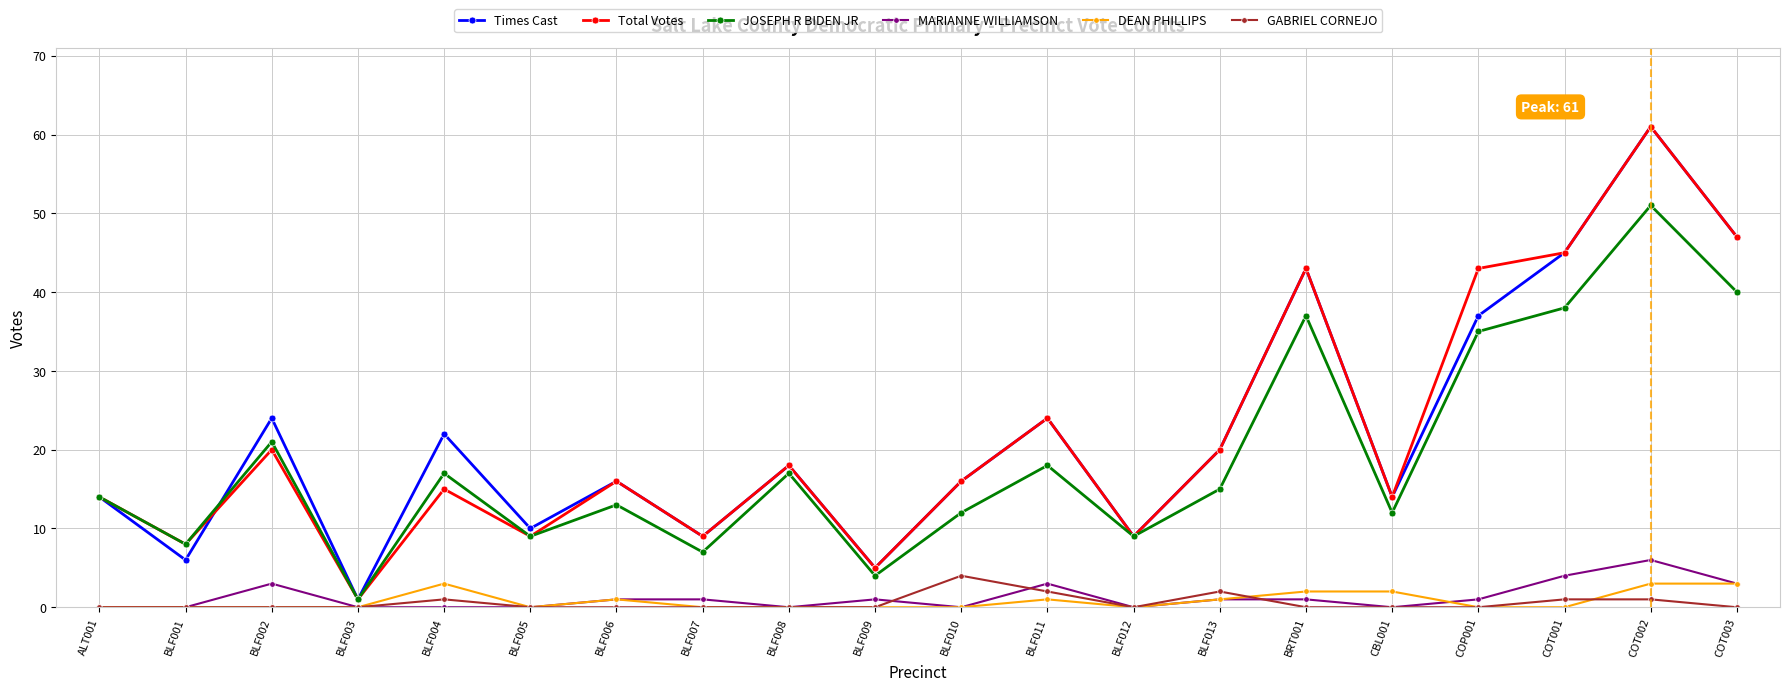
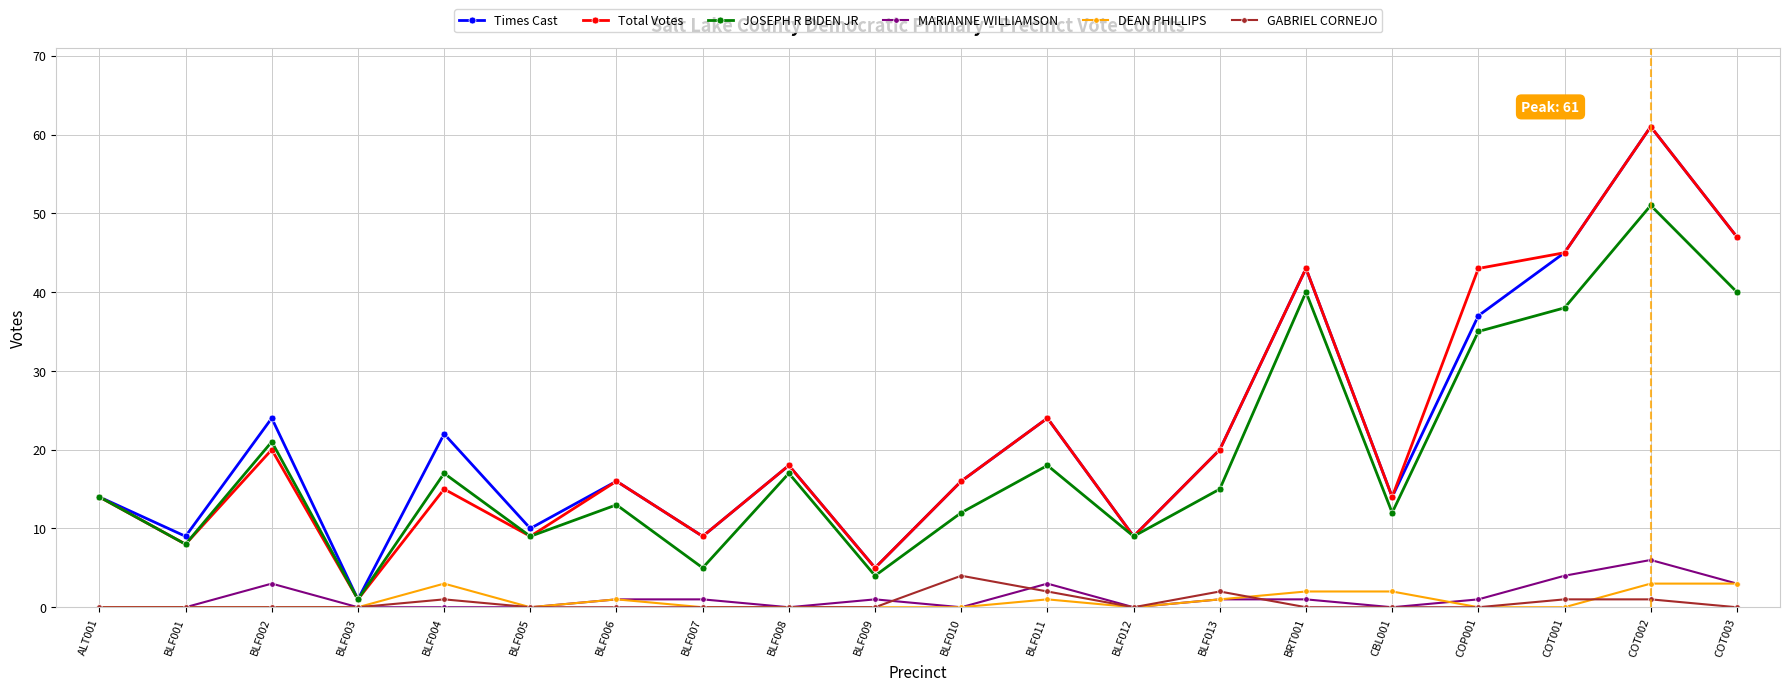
  {
    "Times Cast": {
-     "BLF001": 6,
+     "BLF001": 9,
      "BLF002": 24,
      "BLF004": 22,
      "BLF005": 10,
      "COP001": 37
    },
    "Total Votes": {
      "BLF002": 20,
      "BLF004": 15,
      "COP001": 43
    },
    "JOSEPH R BIDEN JR": {
      "BLF002": 21,
      "BLF004": 17,
      "BLF006": 13,
-     "BLF007": 7,
+     "BLF007": 5,
      "BLF008": 17,
      "BLF009": 4,
      "BLF010": 12,
      "BLF011": 18,
      "BLF013": 15,
-     "BRT001": 37,
+     "BRT001": 40,
      "CBL001": 12,
      "COP001": 35,
      "COT001": 38,
      "COT002": 51,
      "COT003": 40
    },
    "MARIANNE WILLIAMSON": {
      "BLF002": 3,
      "BLF004": 0,
      "BLF007": 1,
      "BLF009": 1,
      "BLF011": 3,
      "BRT001": 1,
      "COP001": 1,
      "COT001": 4,
      "COT002": 6
    },
    "DEAN PHILLIPS": {
      "BLF004": 3,
      "BLF011": 1,
      "BRT001": 2,
      "CBL001": 2,
      "COT001": 0,
      "COT002": 3
    },
    "GABRIEL CORNEJO": {
      "BLF004": 1,
      "BLF006": 0,
      "BLF010": 4,
      "BLF011": 2,
      "BLF013": 2,
      "BRT001": 0,
      "COT001": 1,
      "COT002": 1,
      "COT003": 0
    }
  }
